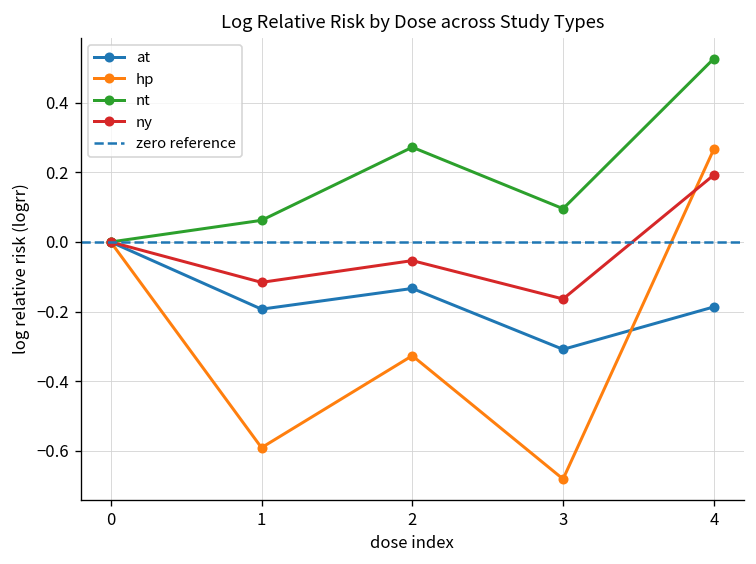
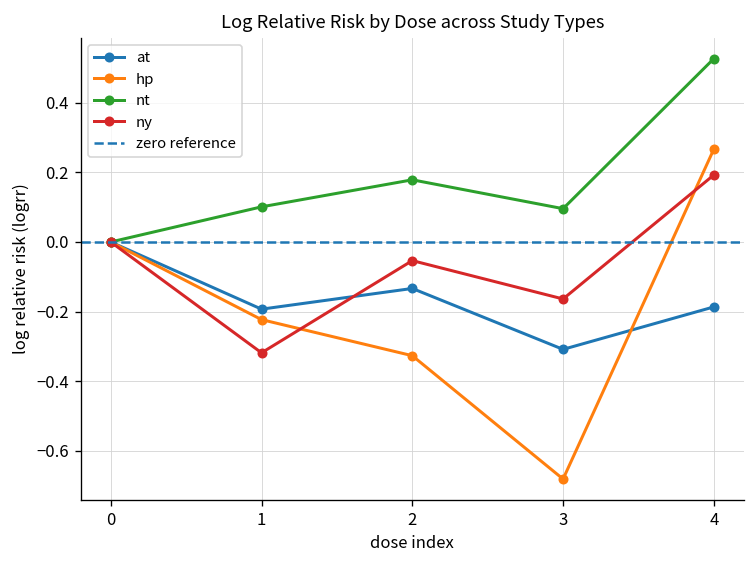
  {
    "at": {
      "1": -0.19,
      "2": -0.13,
      "3": -0.31,
      "4": -0.19
    },
    "hp": {
-     "1": -0.59,
+     "1": -0.22,
      "2": -0.33,
      "3": -0.68,
      "4": 0.27
    },
    "nt": {
-     "1": 0.06,
-     "2": 0.27,
+     "1": 0.10,
+     "2": 0.18,
      "3": 0.10,
      "4": 0.53
    },
    "ny": {
-     "1": -0.12,
+     "1": -0.32,
      "2": -0.05,
      "3": -0.16,
      "4": 0.19
    }
  }
